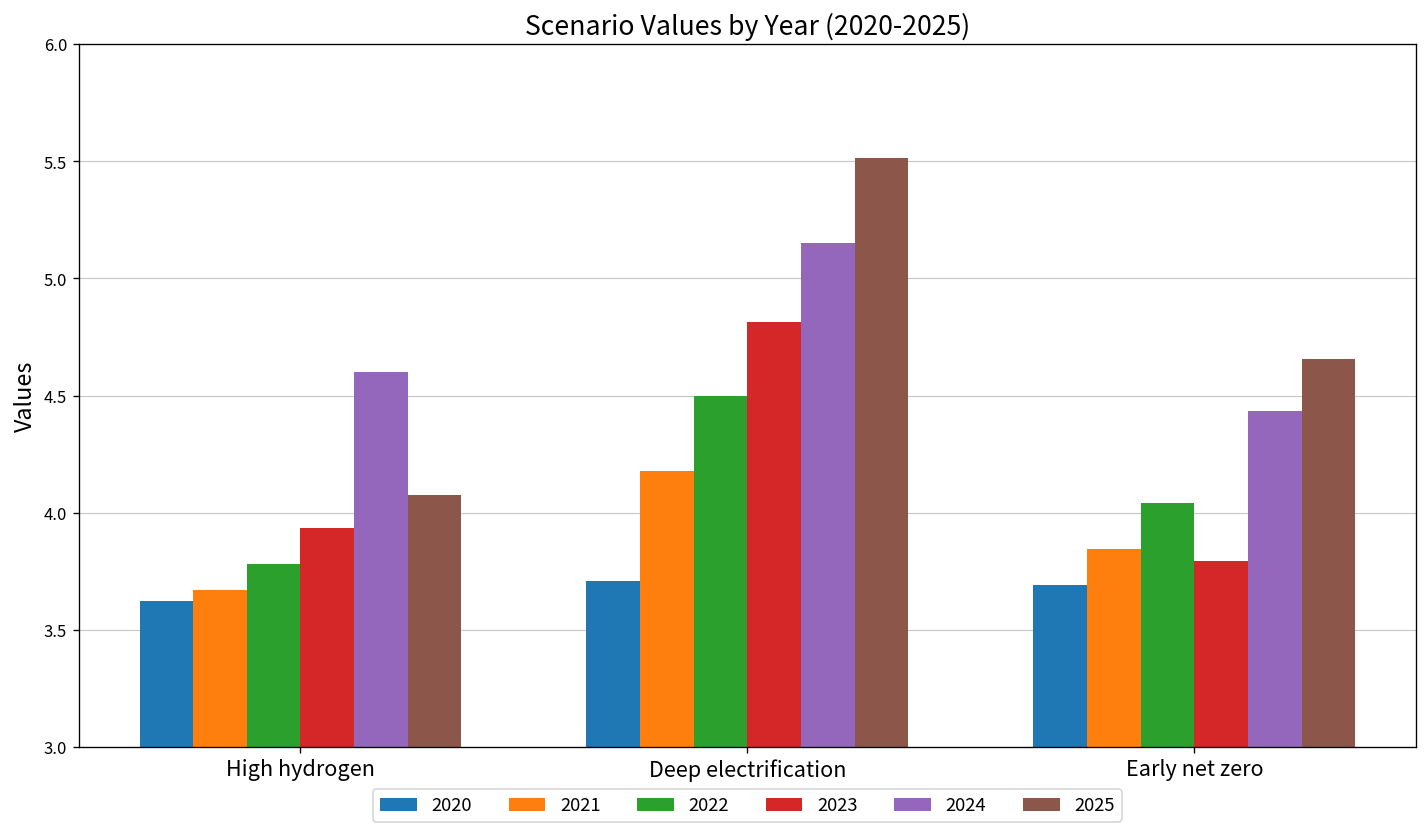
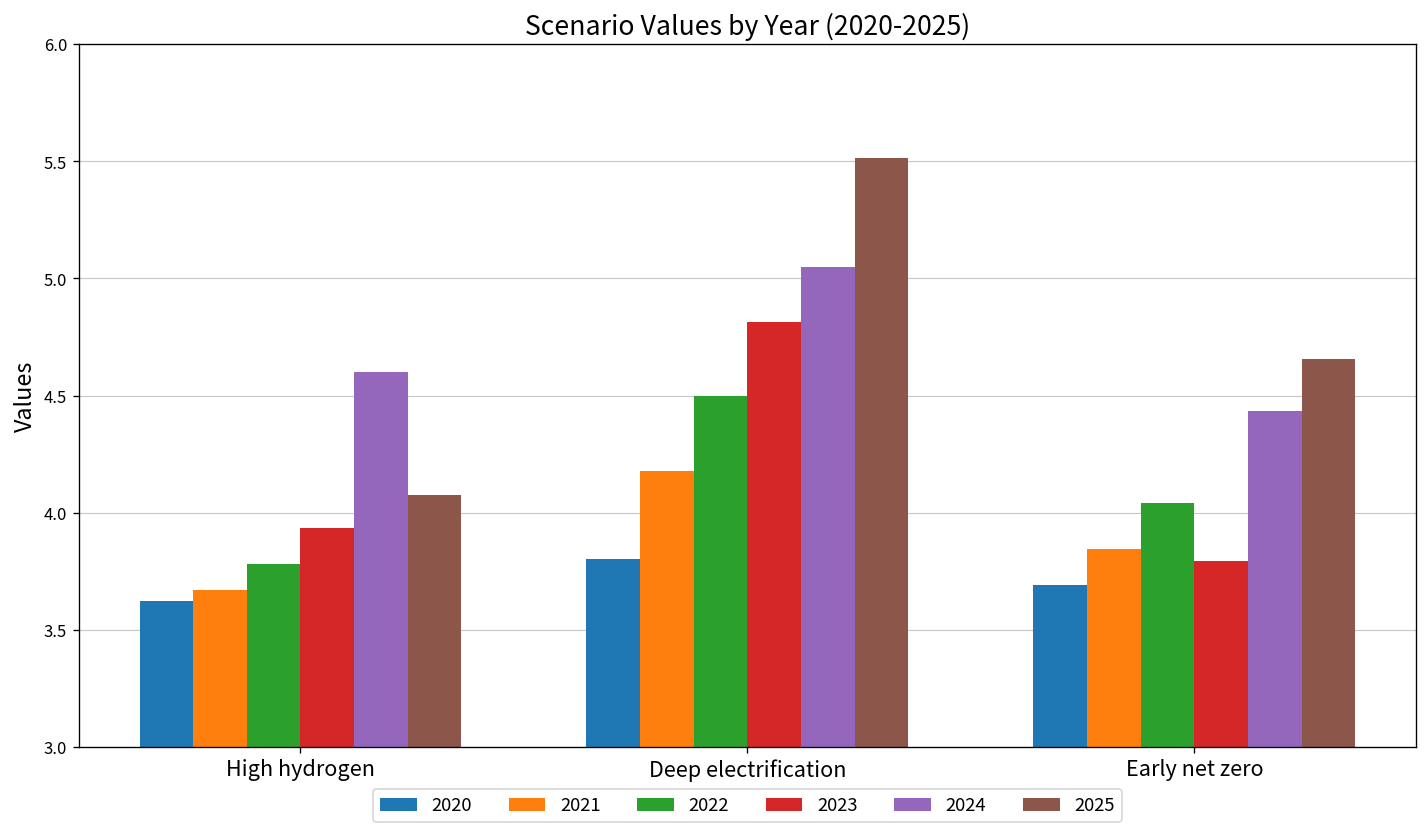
  {
    "2020": {
      "High hydrogen": 3.62,
-     "Deep electrification": 3.71,
+     "Deep electrification": 3.80,
      "Early net zero": 3.69
    },
    "2021": {
      "High hydrogen": 3.67,
      "Deep electrification": 4.18,
      "Early net zero": 3.84
    },
    "2022": {
      "High hydrogen": 3.78,
      "Deep electrification": 4.50,
      "Early net zero": 4.04
    },
    "2023": {
      "High hydrogen": 3.94,
      "Deep electrification": 4.81,
      "Early net zero": 3.79
    },
    "2024": {
      "High hydrogen": 4.60,
-     "Deep electrification": 5.15,
+     "Deep electrification": 5.05,
      "Early net zero": 4.43
    },
    "2025": {
      "High hydrogen": 4.08,
      "Deep electrification": 5.52,
      "Early net zero": 4.65
    }
  }
